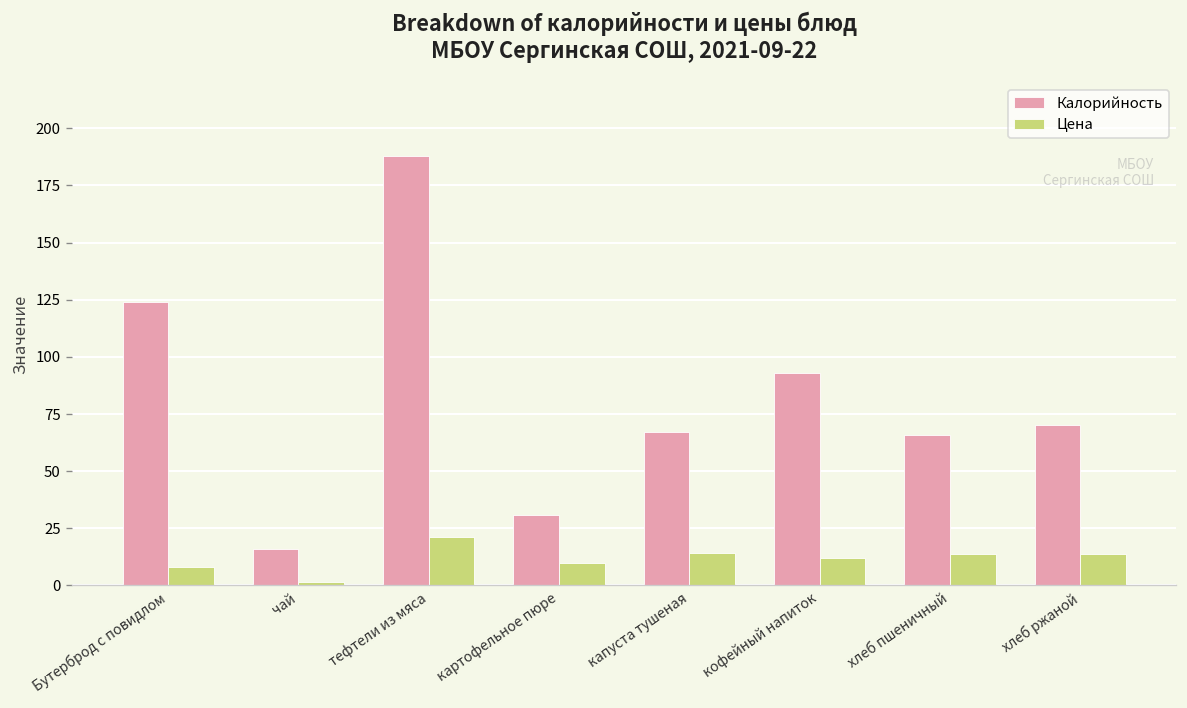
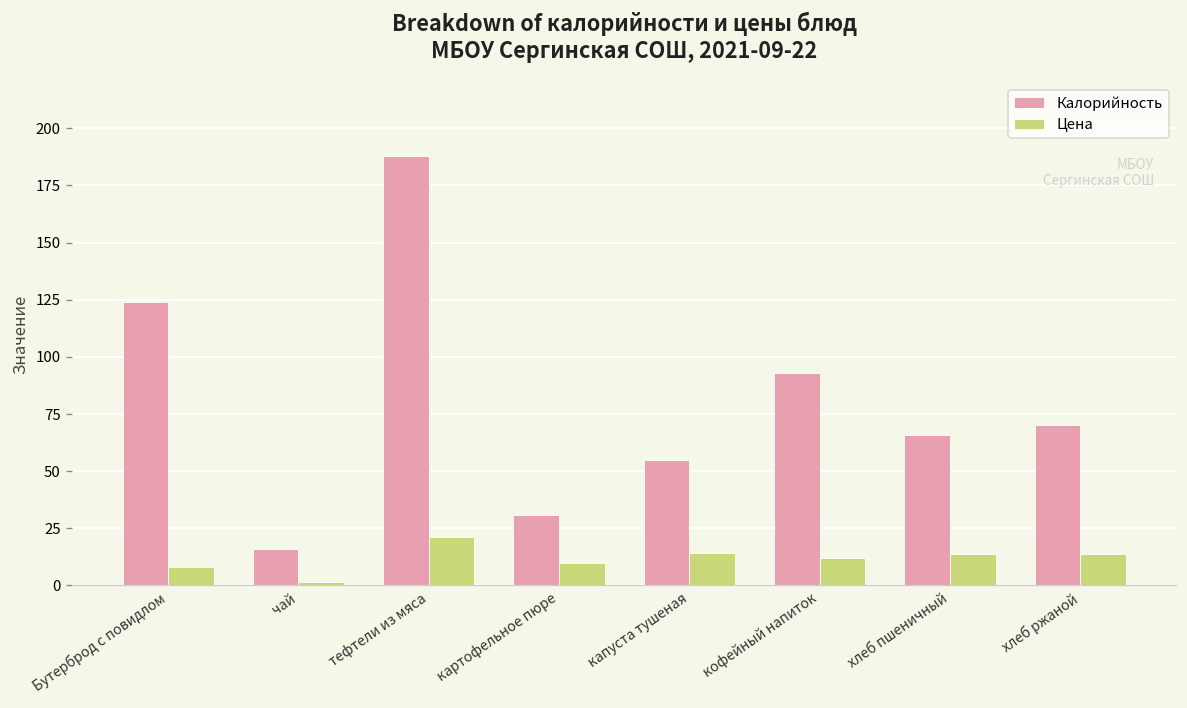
  {
    "Калорийность": {
      "Бутерброд с повидлом": 124,
      "чай": 16,
      "тефтели из мяса": 188,
      "картофельное пюре": 31,
-     "капуста тушеная": 67,
+     "капуста тушеная": 55,
      "кофейный напиток": 93,
      "хлеб пшеничный": 66,
      "хлеб ржаной": 70
    },
    "Цена": {
      "Бутерброд с повидлом": 8,
      "чай": 2,
      "тефтели из мяса": 21,
      "картофельное пюре": 10,
      "капуста тушеная": 14,
      "кофейный напиток": 12,
      "хлеб пшеничный": 14,
      "хлеб ржаной": 14
    }
  }
